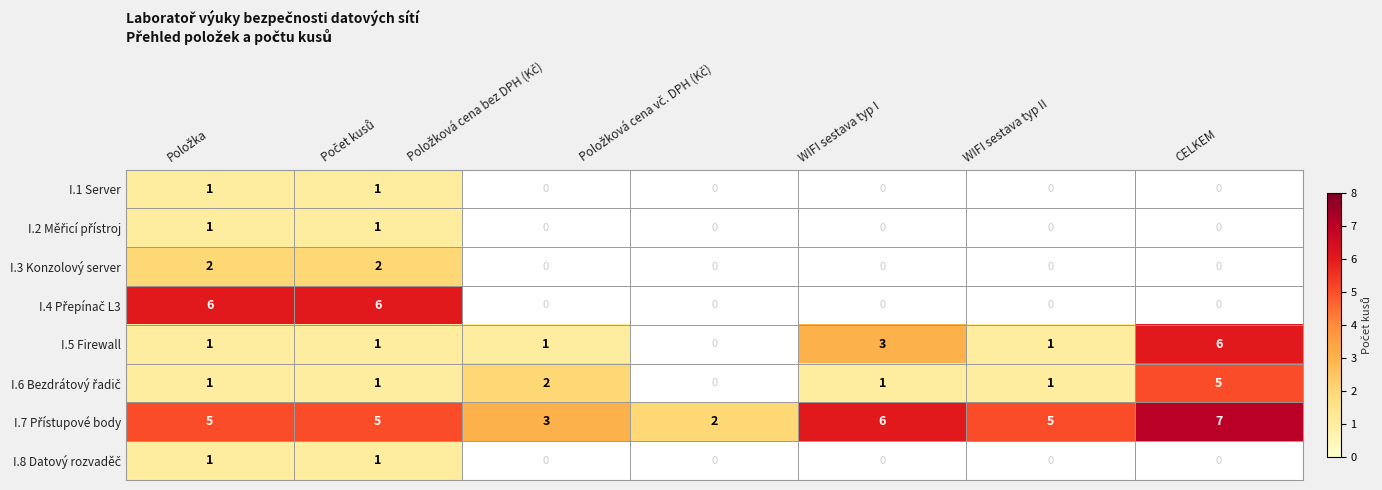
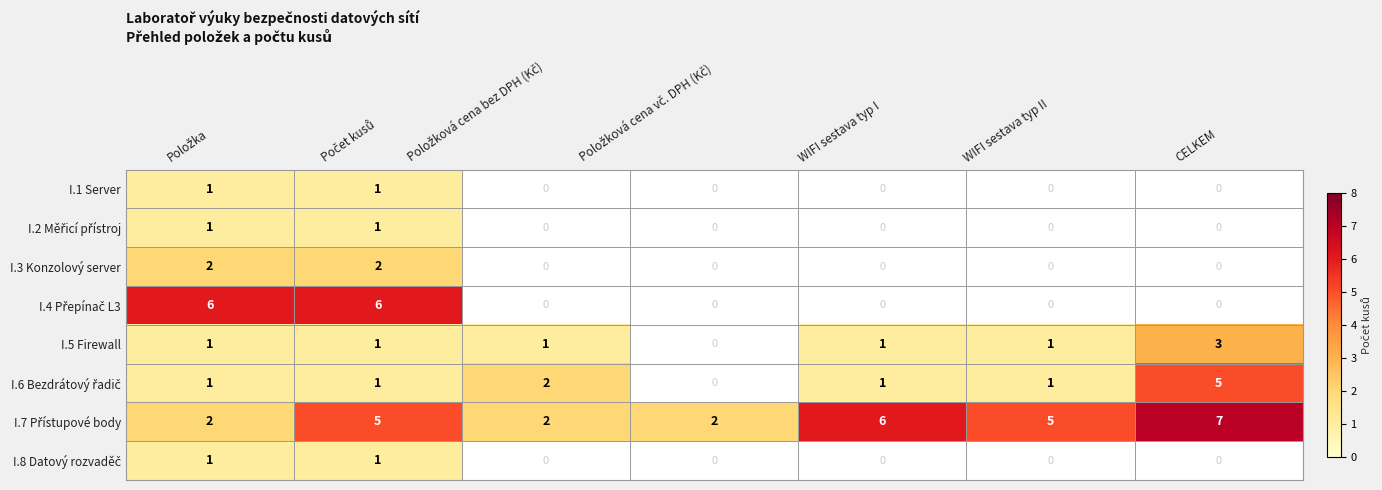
  {
    "I.1 Server": {
      "Položka": 1,
      "Počet kusů": 1
    },
    "I.2 Měřicí přístroj": {
      "Položka": 1,
      "Počet kusů": 1
    },
    "I.3 Konzolový server": {
      "Položka": 2,
      "Počet kusů": 2
    },
    "I.4 Přepínač L3": {
      "Položka": 6,
      "Počet kusů": 6
    },
    "I.5 Firewall": {
      "Položka": 1,
      "Počet kusů": 1,
      "Položková cena bez DPH (Kč)": 1,
-     "WIFI sestava typ I": 3,
+     "WIFI sestava typ I": 1,
      "WIFI sestava typ II": 1,
-     "CELKEM": 6
+     "CELKEM": 3
    },
    "I.6 Bezdrátový řadič": {
      "Položka": 1,
      "Počet kusů": 1,
      "Položková cena bez DPH (Kč)": 2,
      "WIFI sestava typ I": 1,
      "WIFI sestava typ II": 1,
      "CELKEM": 5
    },
    "I.7 Přístupové body": {
-     "Položka": 5,
+     "Položka": 2,
      "Počet kusů": 5,
-     "Položková cena bez DPH (Kč)": 3,
+     "Položková cena bez DPH (Kč)": 2,
      "Položková cena vč. DPH (Kč)": 2,
      "WIFI sestava typ I": 6,
      "WIFI sestava typ II": 5,
      "CELKEM": 7
    },
    "I.8 Datový rozvaděč": {
      "Položka": 1,
      "Počet kusů": 1
    }
  }
